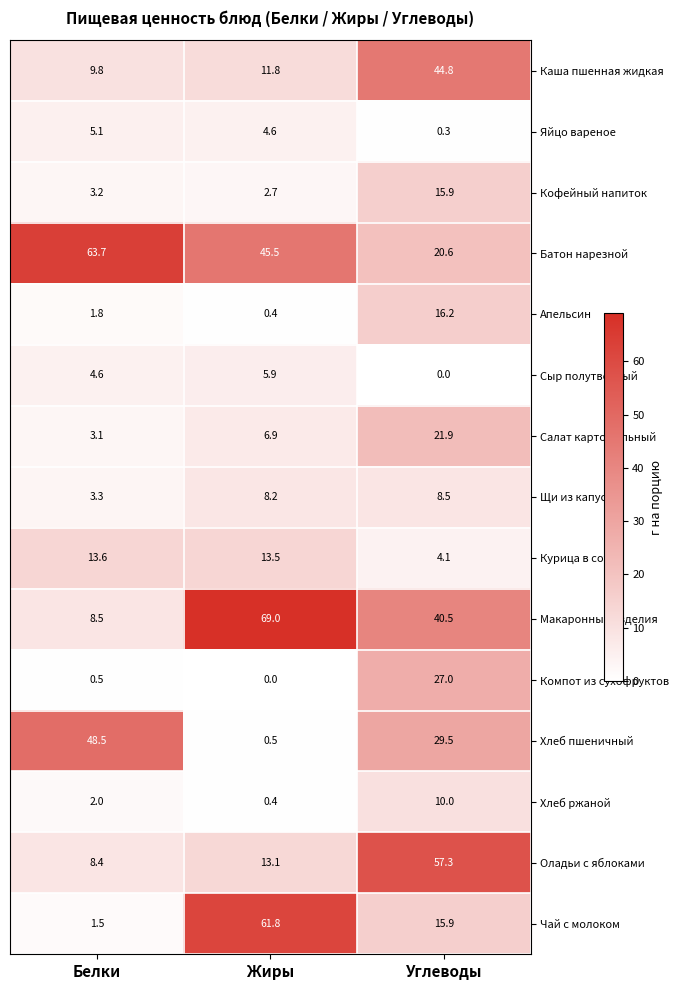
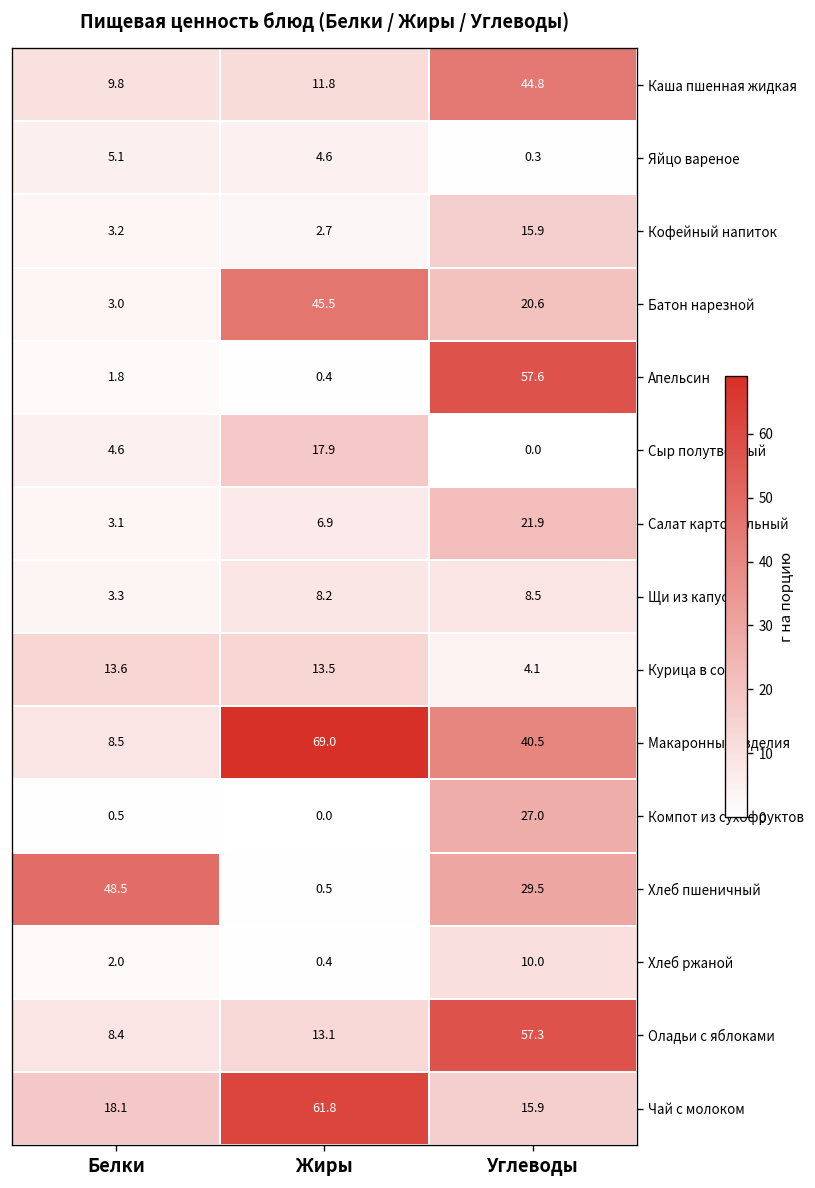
  {
    "Каша пшенная жидкая": {
      "Белки": 9.8,
      "Жиры": 11.8,
      "Углеводы": 44.8
    },
    "Яйцо вареное": {
      "Белки": 5.1,
      "Жиры": 4.6,
      "Углеводы": 0.3
    },
    "Кофейный напиток": {
      "Белки": 3.2,
      "Жиры": 2.7,
      "Углеводы": 15.9
    },
    "Батон нарезной": {
-     "Белки": 63.7,
+     "Белки": 3.0,
      "Жиры": 45.5,
      "Углеводы": 20.6
    },
    "Апельсин": {
      "Белки": 1.8,
      "Жиры": 0.4,
-     "Углеводы": 16.2
+     "Углеводы": 57.6
    },
    "Сыр полутвердый": {
      "Белки": 4.6,
-     "Жиры": 5.9,
+     "Жиры": 17.9,
      "Углеводы": 0.0
    },
    "Салат картофельный": {
      "Белки": 3.1,
      "Жиры": 6.9,
      "Углеводы": 21.9
    },
    "Щи из капусты": {
      "Белки": 3.3,
      "Жиры": 8.2,
      "Углеводы": 8.5
    },
    "Курица в соусе": {
      "Белки": 13.6,
      "Жиры": 13.5,
      "Углеводы": 4.1
    },
    "Макаронные изделия": {
      "Белки": 8.5,
      "Жиры": 69.0,
      "Углеводы": 40.5
    },
    "Компот из сухофруктов": {
      "Белки": 0.5,
      "Жиры": 0.0,
      "Углеводы": 27.0
    },
    "Хлеб пшеничный": {
      "Белки": 48.5,
      "Жиры": 0.5,
      "Углеводы": 29.5
    },
    "Хлеб ржаной": {
      "Белки": 2.0,
      "Жиры": 0.4,
      "Углеводы": 10.0
    },
    "Оладьи с яблоками": {
      "Белки": 8.4,
      "Жиры": 13.1,
      "Углеводы": 57.3
    },
    "Чай с молоком": {
-     "Белки": 1.5,
+     "Белки": 18.1,
      "Жиры": 61.8,
      "Углеводы": 15.9
    }
  }
